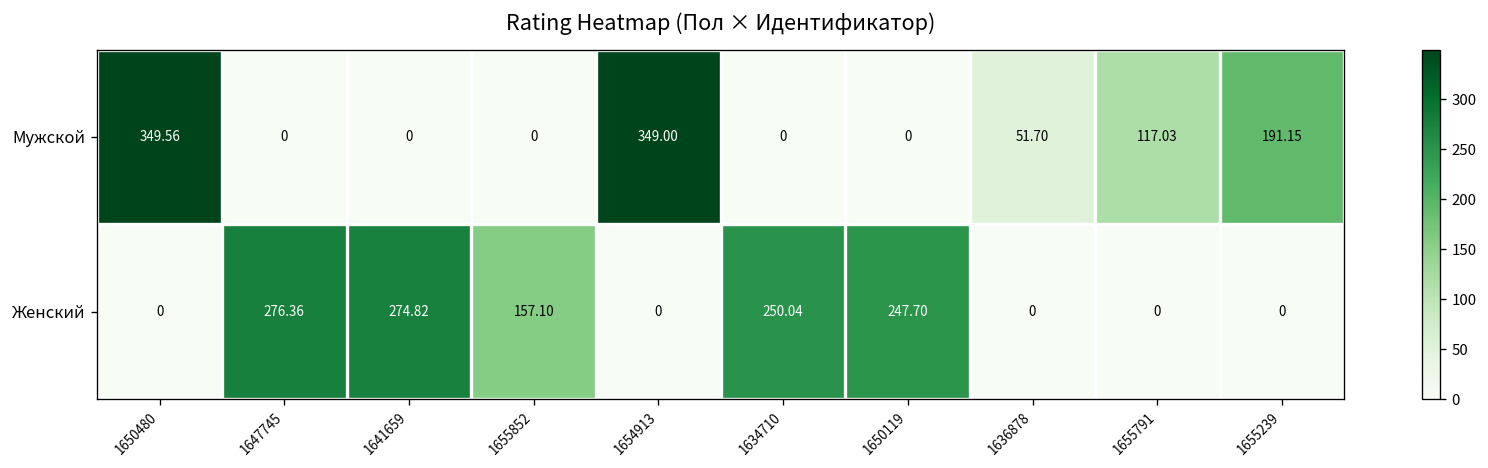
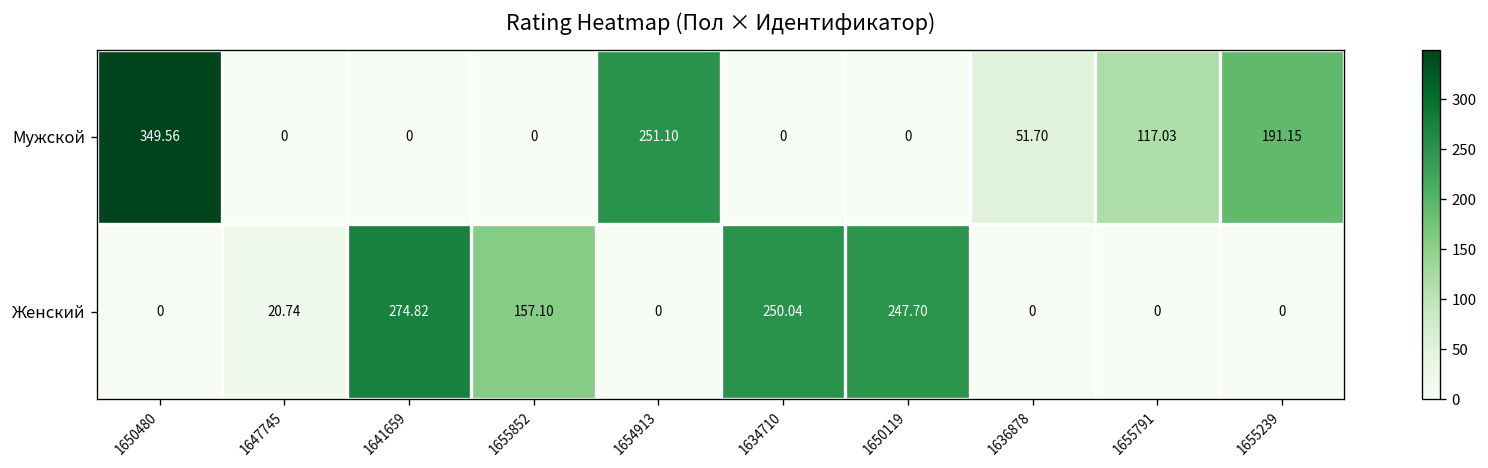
  {
    "Мужской": {
      "1650480": 349.56,
      "1647745": 0,
      "1641659": 0,
      "1655852": 0,
-     "1654913": 349.00,
+     "1654913": 251.10,
      "1634710": 0,
      "1650119": 0,
      "1636878": 51.70,
      "1655791": 117.03,
      "1655239": 191.15
    },
    "Женский": {
      "1650480": 0,
-     "1647745": 276.36,
+     "1647745": 20.74,
      "1641659": 274.82,
      "1655852": 157.10,
      "1654913": 0,
      "1634710": 250.04,
      "1650119": 247.70,
      "1636878": 0,
      "1655791": 0,
      "1655239": 0
    }
  }
